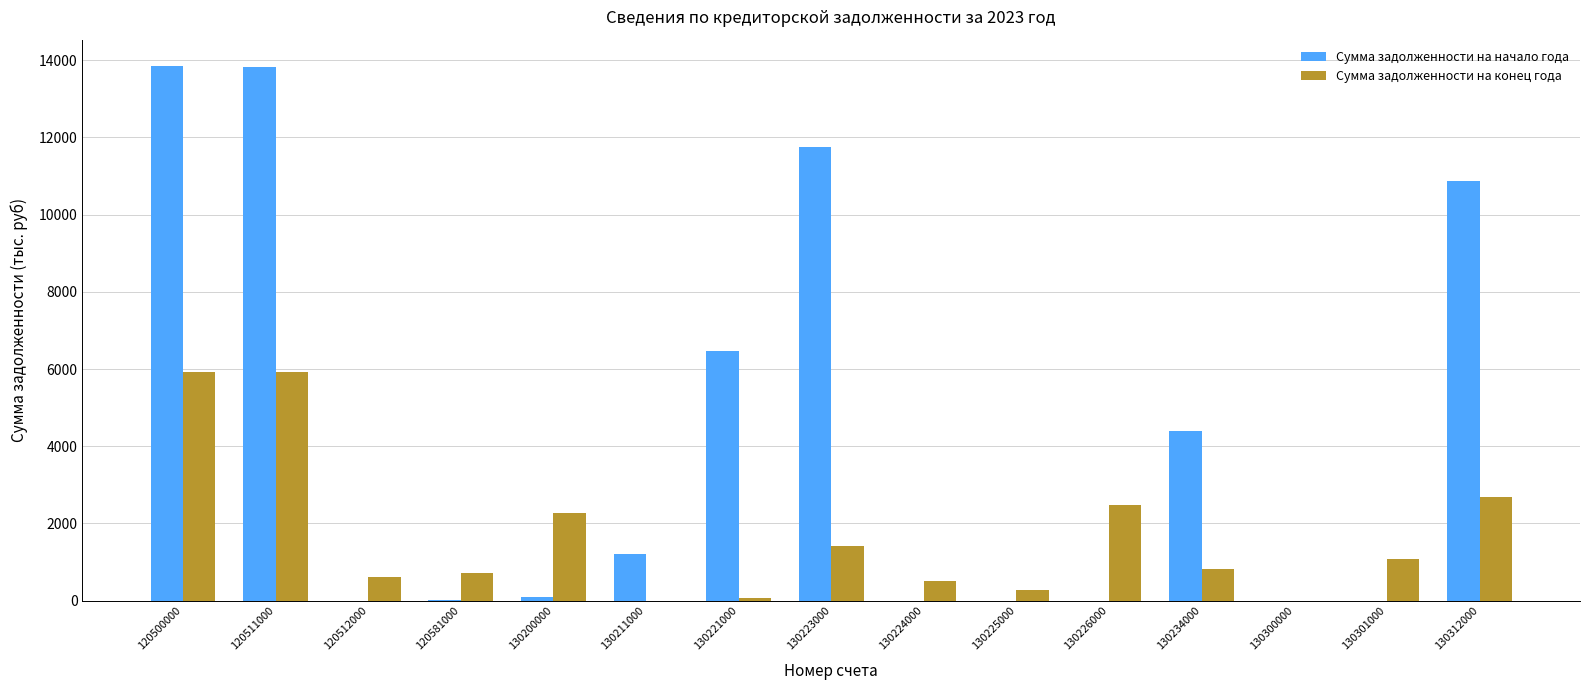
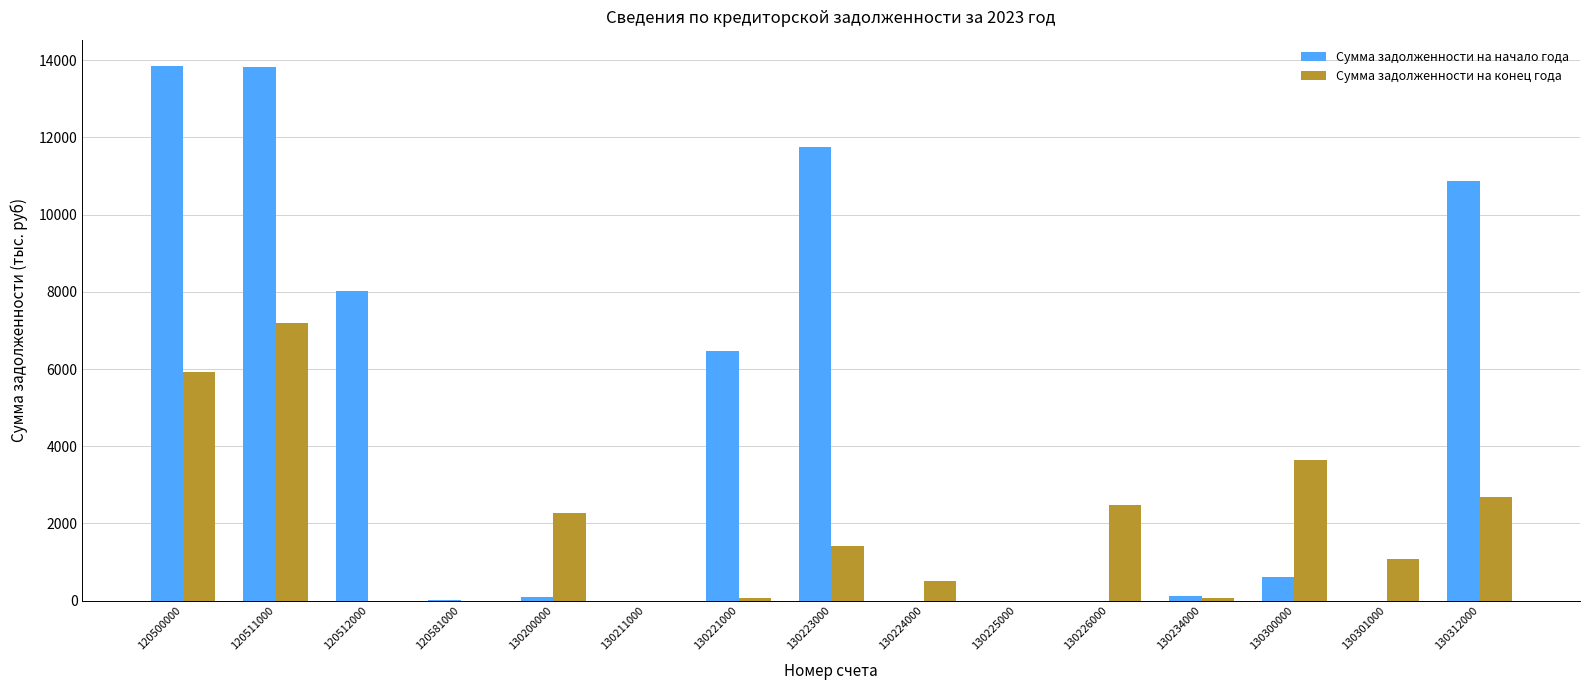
  {
    "Сумма задолженности на начало года": {
      "120500000": 13800,
      "120511000": 13800,
-     "120512000": 0,
+     "120512000": 8000,
      "130200000": 100,
-     "130211000": 1200,
+     "130211000": 0,
      "130221000": 6500,
      "130223000": 11800,
      "130224000": 0,
      "130225000": 0,
-     "130234000": 4400,
-     "130300000": 0,
+     "130234000": 100,
+     "130300000": 600,
      "130301000": 0,
      "130312000": 10900
    },
    "Сумма задолженности на конец года": {
      "120500000": 5900,
-     "120511000": 5900,
-     "120512000": 600,
-     "120581000": 700,
+     "120511000": 7200,
+     "120512000": 0,
+     "120581000": 0,
      "130200000": 2300,
      "130211000": 0,
      "130221000": 100,
      "130223000": 1400,
      "130224000": 500,
-     "130225000": 300,
+     "130225000": 0,
      "130226000": 2500,
-     "130234000": 800,
-     "130300000": 0,
+     "130234000": 100,
+     "130300000": 3600,
      "130301000": 1100,
      "130312000": 2700
    }
  }
